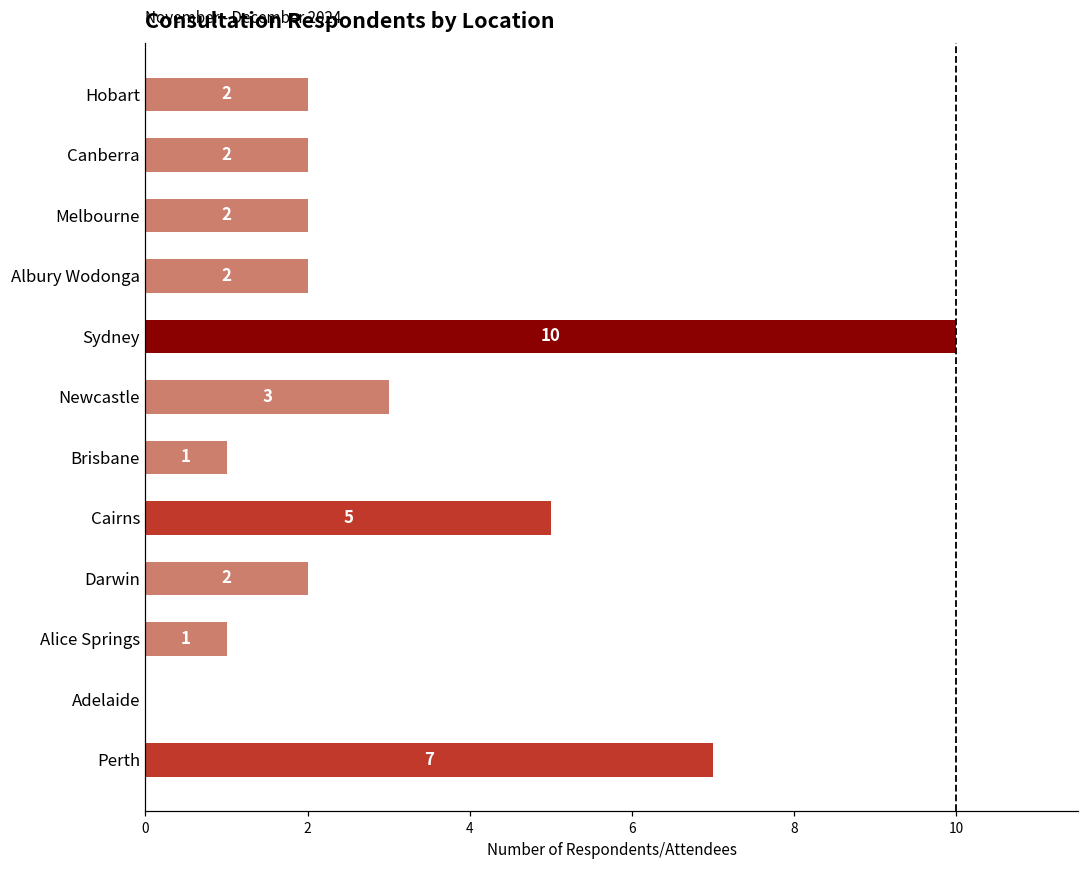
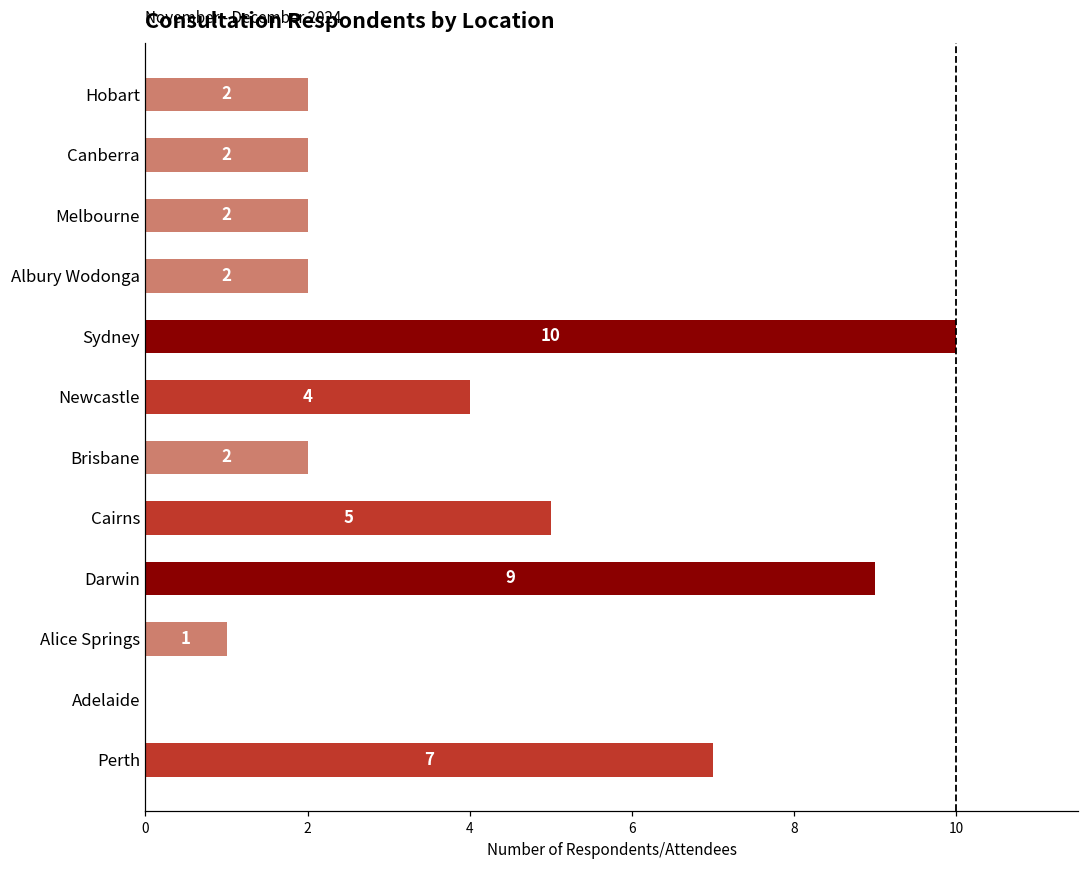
  {
    "Hobart": 2,
    "Canberra": 2,
    "Melbourne": 2,
    "Albury Wodonga": 2,
    "Sydney": 10,
-   "Newcastle": 3,
-   "Brisbane": 1,
+   "Newcastle": 4,
+   "Brisbane": 2,
    "Cairns": 5,
-   "Darwin": 2,
+   "Darwin": 9,
    "Alice Springs": 1,
    "Perth": 7
  }
